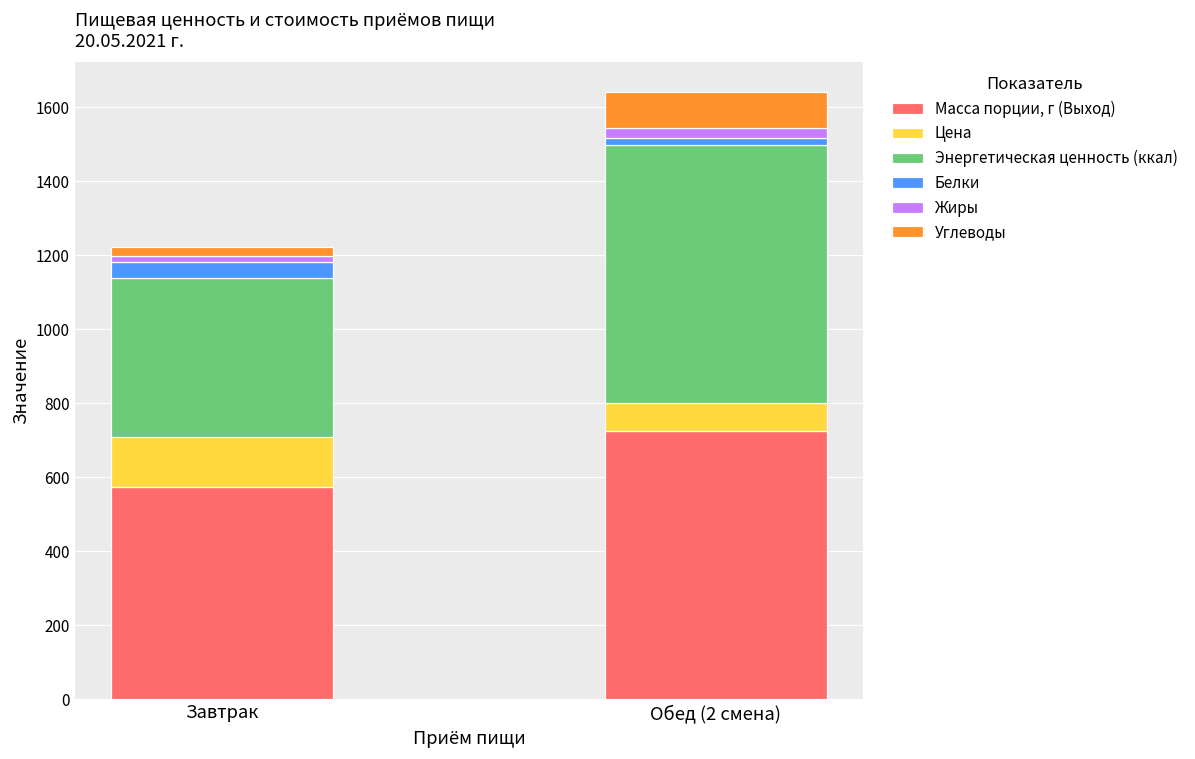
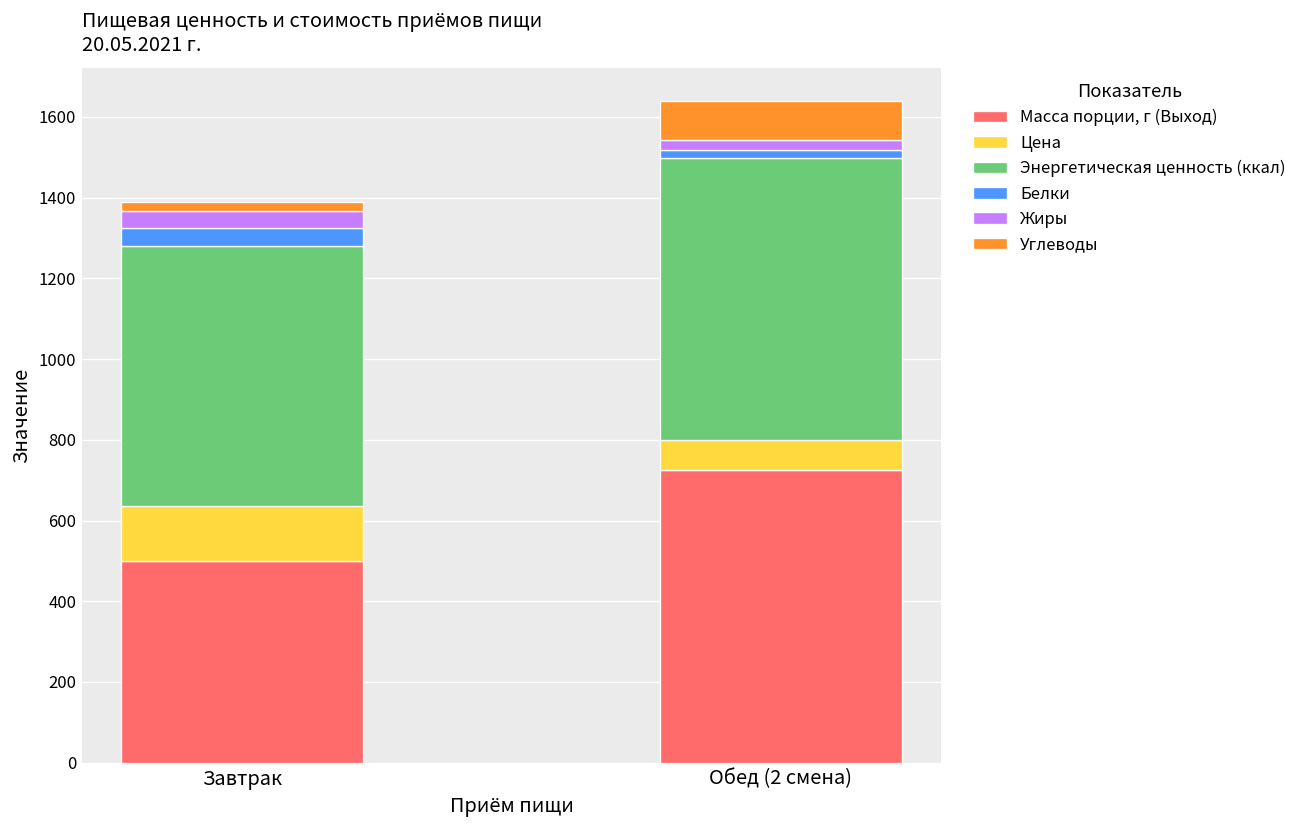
  {
    "Масса порции, г (Выход)": {
-     "Завтрак": 570,
+     "Завтрак": 500,
      "Обед (2 смена)": 730
    },
    "Цена": {
      "Завтрак": 140,
      "Обед (2 смена)": 80
    },
    "Энергетическая ценность (ккал)": {
-     "Завтрак": 430,
+     "Завтрак": 640,
      "Обед (2 смена)": 700
    },
    "Белки": {
      "Завтрак": 40,
      "Обед (2 смена)": 20
    },
    "Жиры": {
-     "Завтрак": 20,
+     "Завтрак": 40,
      "Обед (2 смена)": 20
    },
    "Углеводы": {
      "Завтрак": 20,
      "Обед (2 смена)": 100
    }
  }
